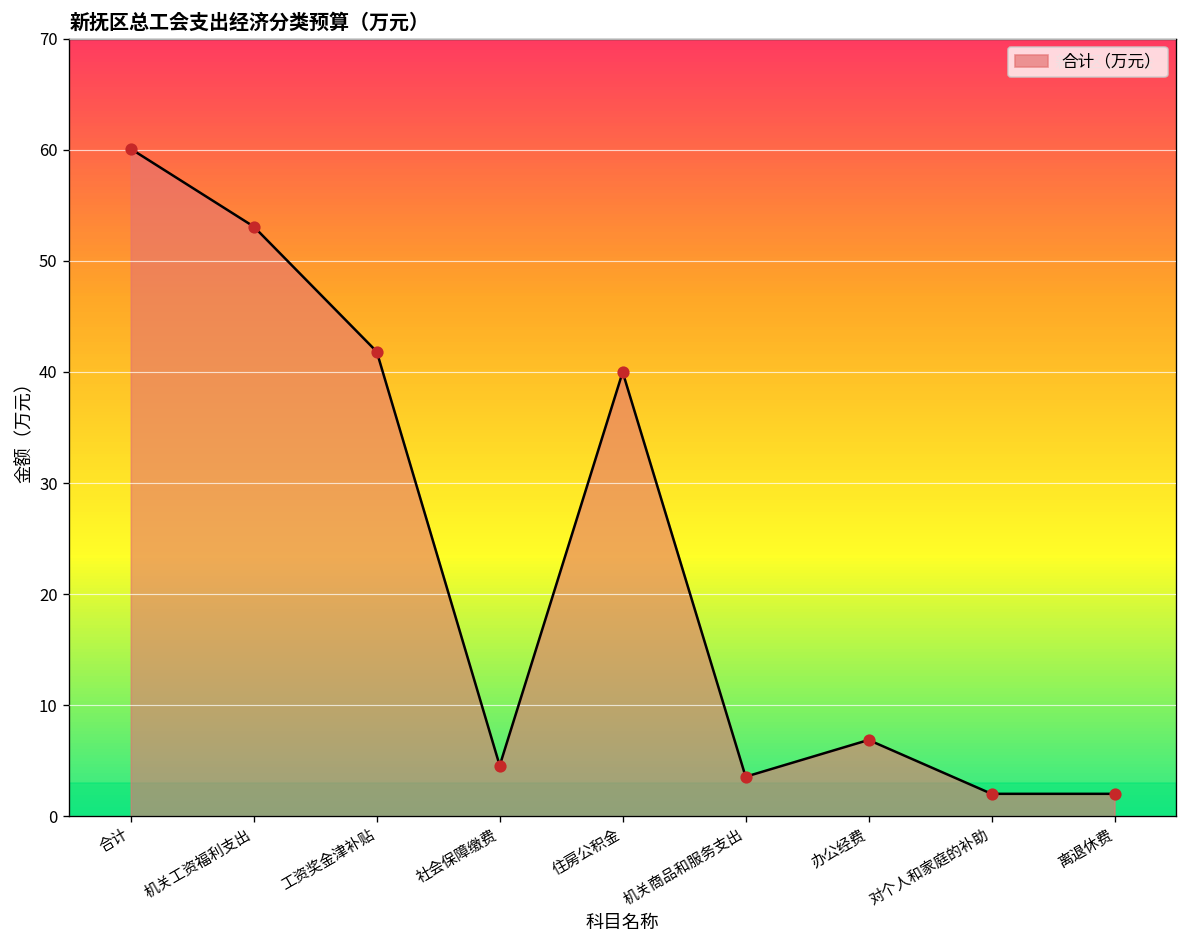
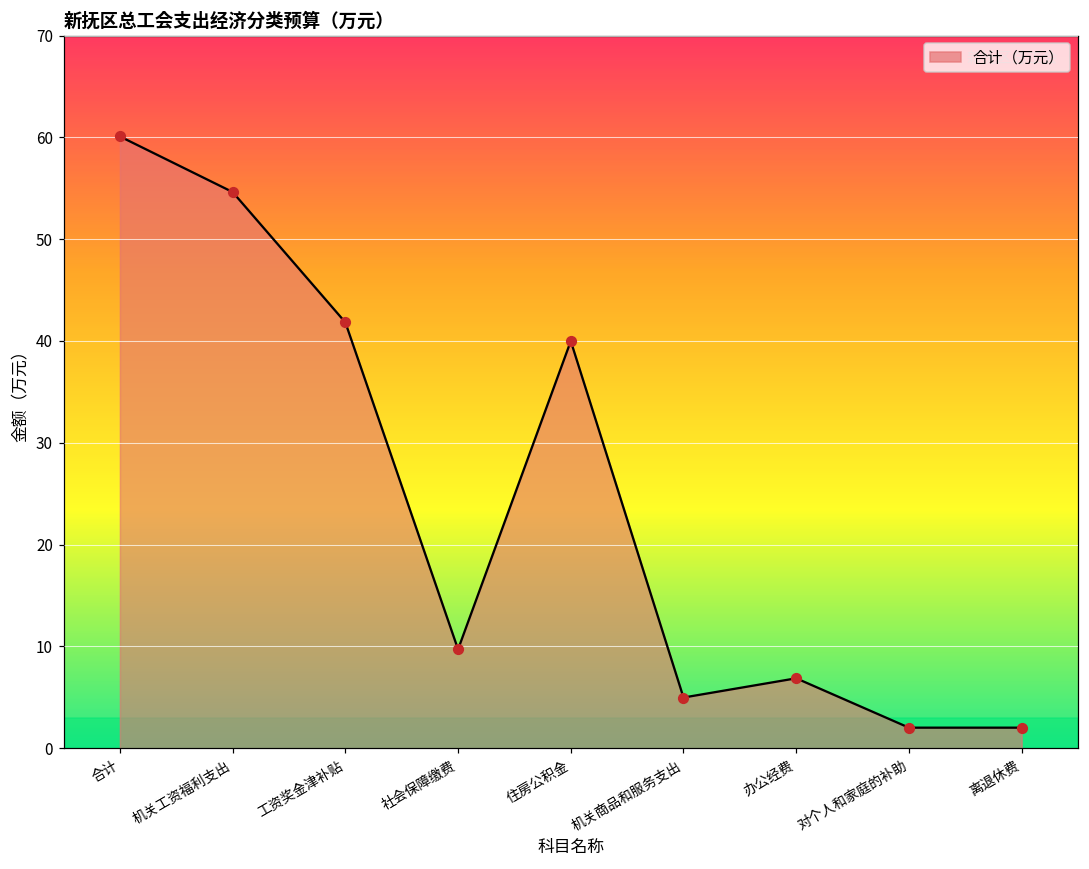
  {
    "合计": 60,
-   "机关工资福利支出": 53,
+   "机关工资福利支出": 55,
    "工资奖金津补贴": 42,
-   "社会保障缴费": 5,
+   "社会保障缴费": 10,
    "住房公积金": 40,
-   "机关商品和服务支出": 4,
+   "机关商品和服务支出": 5,
    "办公经费": 7
  }
